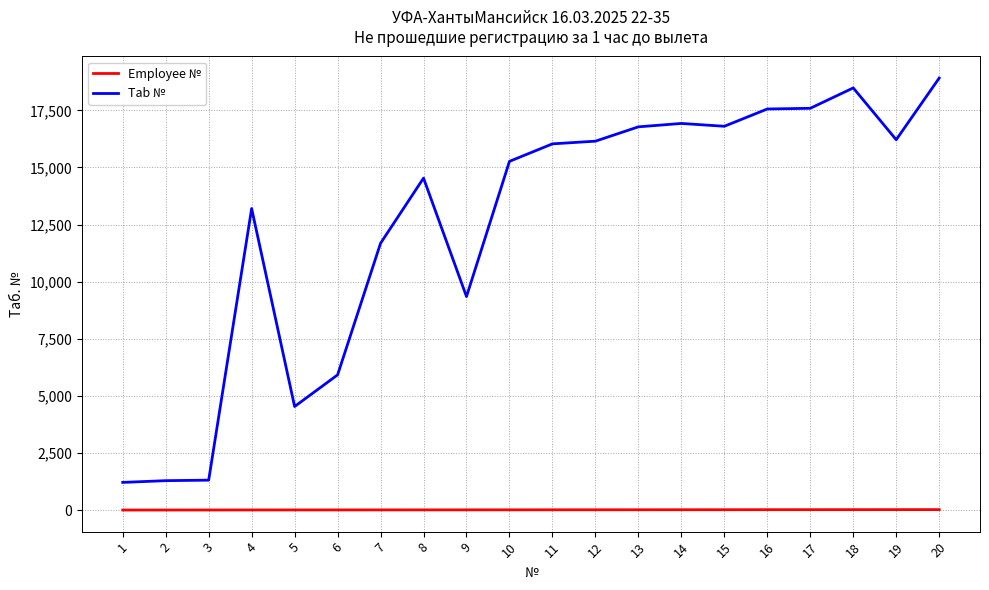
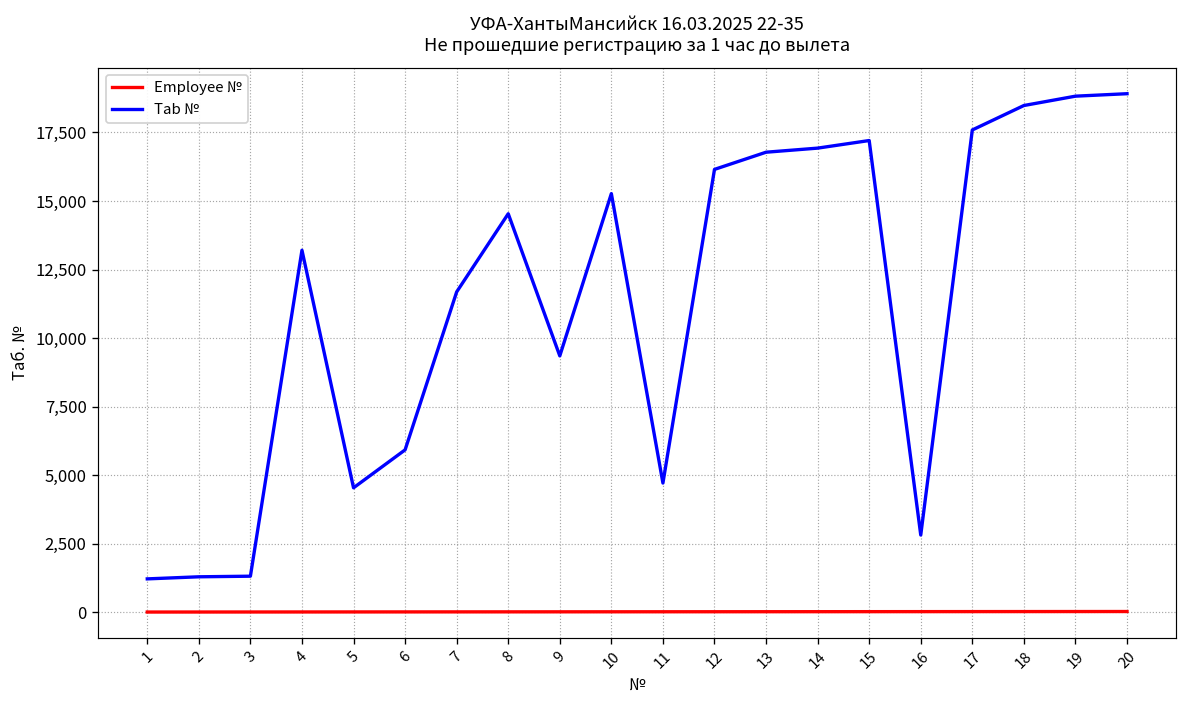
  {
    "Employee №": {
      "1": "0",
      "2": "0",
      "3": "0",
      "4": "0",
      "5": "0",
      "6": "0",
      "7": "0",
      "8": "0",
      "9": "0",
      "10": "0",
      "11": "0",
      "12": "0",
      "13": "0",
      "14": "0",
      "15": "0",
      "16": "0",
      "17": "0",
      "18": "0",
      "19": "0",
      "20": "0"
    },
    "Tab №": {
      "1": "1,200",
      "2": "1,300",
      "3": "1,300",
      "4": "13,200",
      "5": "4,500",
      "6": "5,900",
      "7": "11,700",
      "8": "14,500",
      "9": "9,300",
      "10": "15,300",
-     "11": "16,000",
+     "11": "4,700",
      "12": "16,200",
      "13": "16,800",
      "14": "16,900",
-     "15": "16,800",
-     "16": "17,600",
+     "15": "17,200",
+     "16": "2,800",
      "17": "17,600",
      "18": "18,500",
-     "19": "16,200",
+     "19": "18,800",
      "20": "18,900"
    }
  }
